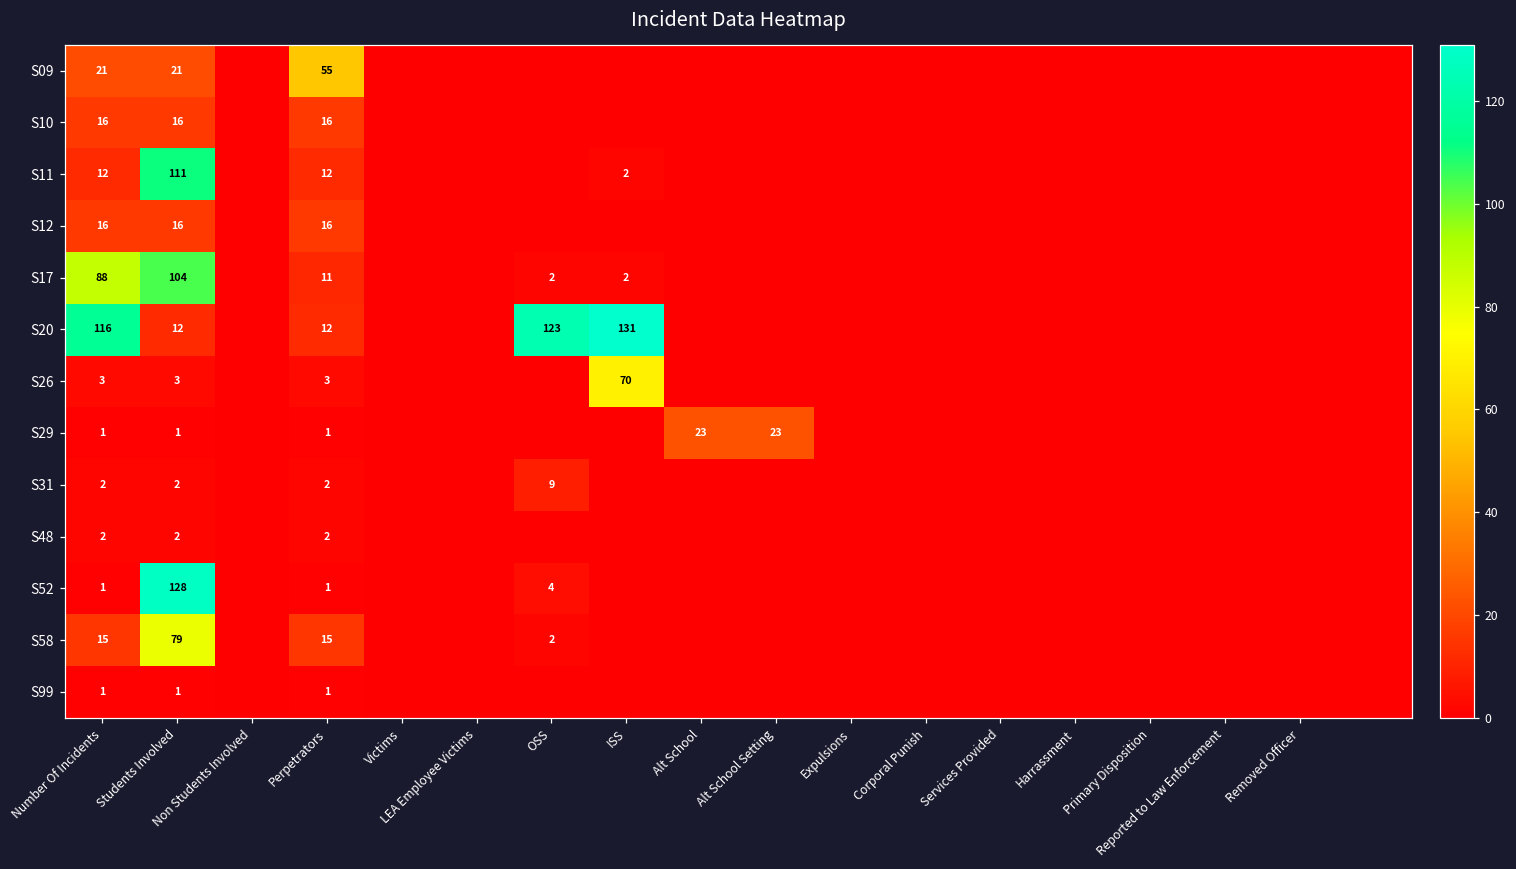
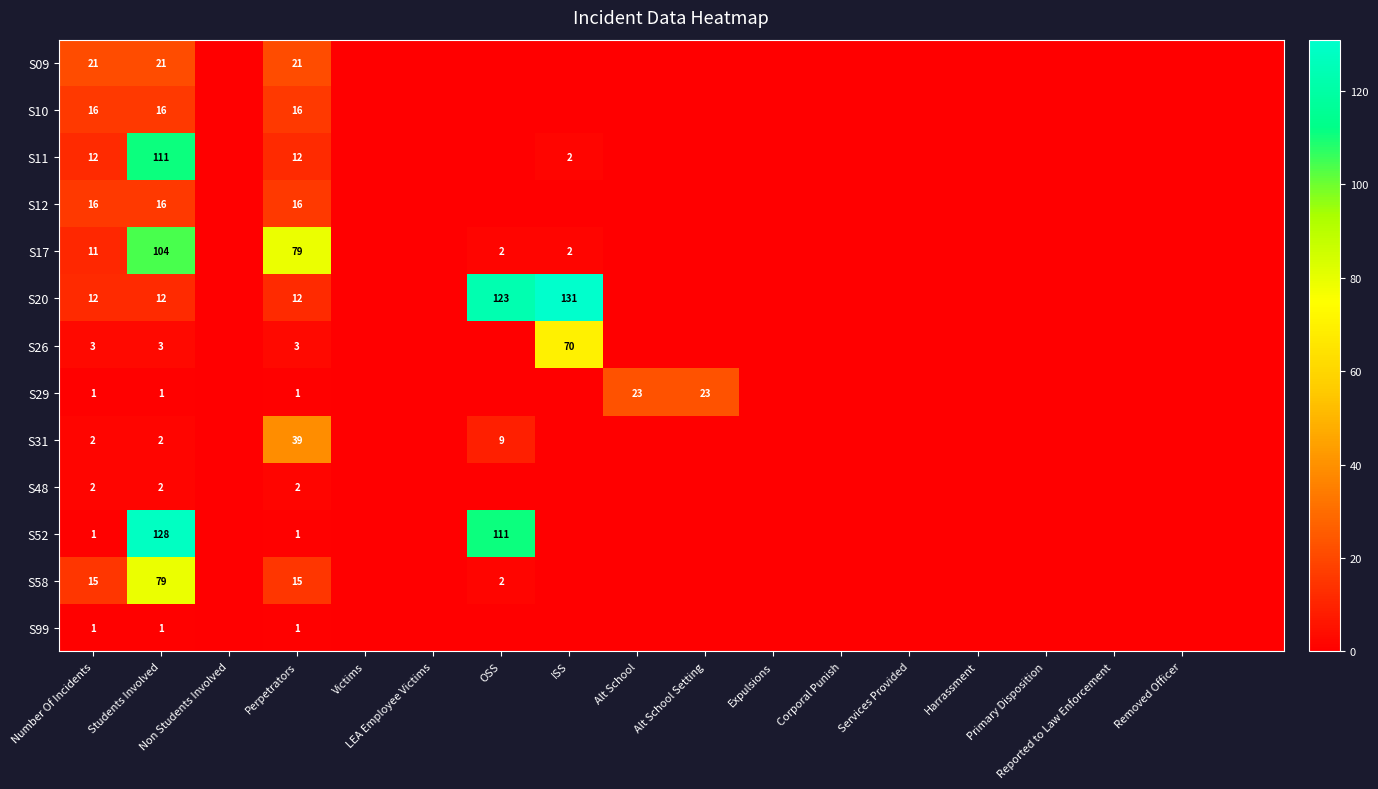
  {
    "S09": {
      "Number Of Incidents": 21,
      "Students Involved": 21,
-     "Perpetrators": 55
+     "Perpetrators": 21
    },
    "S10": {
      "Number Of Incidents": 16,
      "Students Involved": 16,
      "Perpetrators": 16
    },
    "S11": {
      "Number Of Incidents": 12,
      "Students Involved": 111,
      "Perpetrators": 12,
      "ISS": 2
    },
    "S12": {
      "Number Of Incidents": 16,
      "Students Involved": 16,
      "Perpetrators": 16
    },
    "S17": {
-     "Number Of Incidents": 88,
+     "Number Of Incidents": 11,
      "Students Involved": 104,
-     "Perpetrators": 11,
+     "Perpetrators": 79,
      "OSS": 2,
      "ISS": 2
    },
    "S20": {
-     "Number Of Incidents": 116,
+     "Number Of Incidents": 12,
      "Students Involved": 12,
      "Perpetrators": 12,
      "OSS": 123,
      "ISS": 131
    },
    "S26": {
      "Number Of Incidents": 3,
      "Students Involved": 3,
      "Perpetrators": 3,
      "ISS": 70
    },
    "S29": {
      "Number Of Incidents": 1,
      "Students Involved": 1,
      "Perpetrators": 1,
      "Alt School": 23,
      "Alt School Setting": 23
    },
    "S31": {
      "Number Of Incidents": 2,
      "Students Involved": 2,
-     "Perpetrators": 2,
+     "Perpetrators": 39,
      "OSS": 9
    },
    "S48": {
      "Number Of Incidents": 2,
      "Students Involved": 2,
      "Perpetrators": 2
    },
    "S52": {
      "Number Of Incidents": 1,
      "Students Involved": 128,
      "Perpetrators": 1,
-     "OSS": 4
+     "OSS": 111
    },
    "S58": {
      "Number Of Incidents": 15,
      "Students Involved": 79,
      "Perpetrators": 15,
      "OSS": 2
    },
    "S99": {
      "Number Of Incidents": 1,
      "Students Involved": 1,
      "Perpetrators": 1
    }
  }
